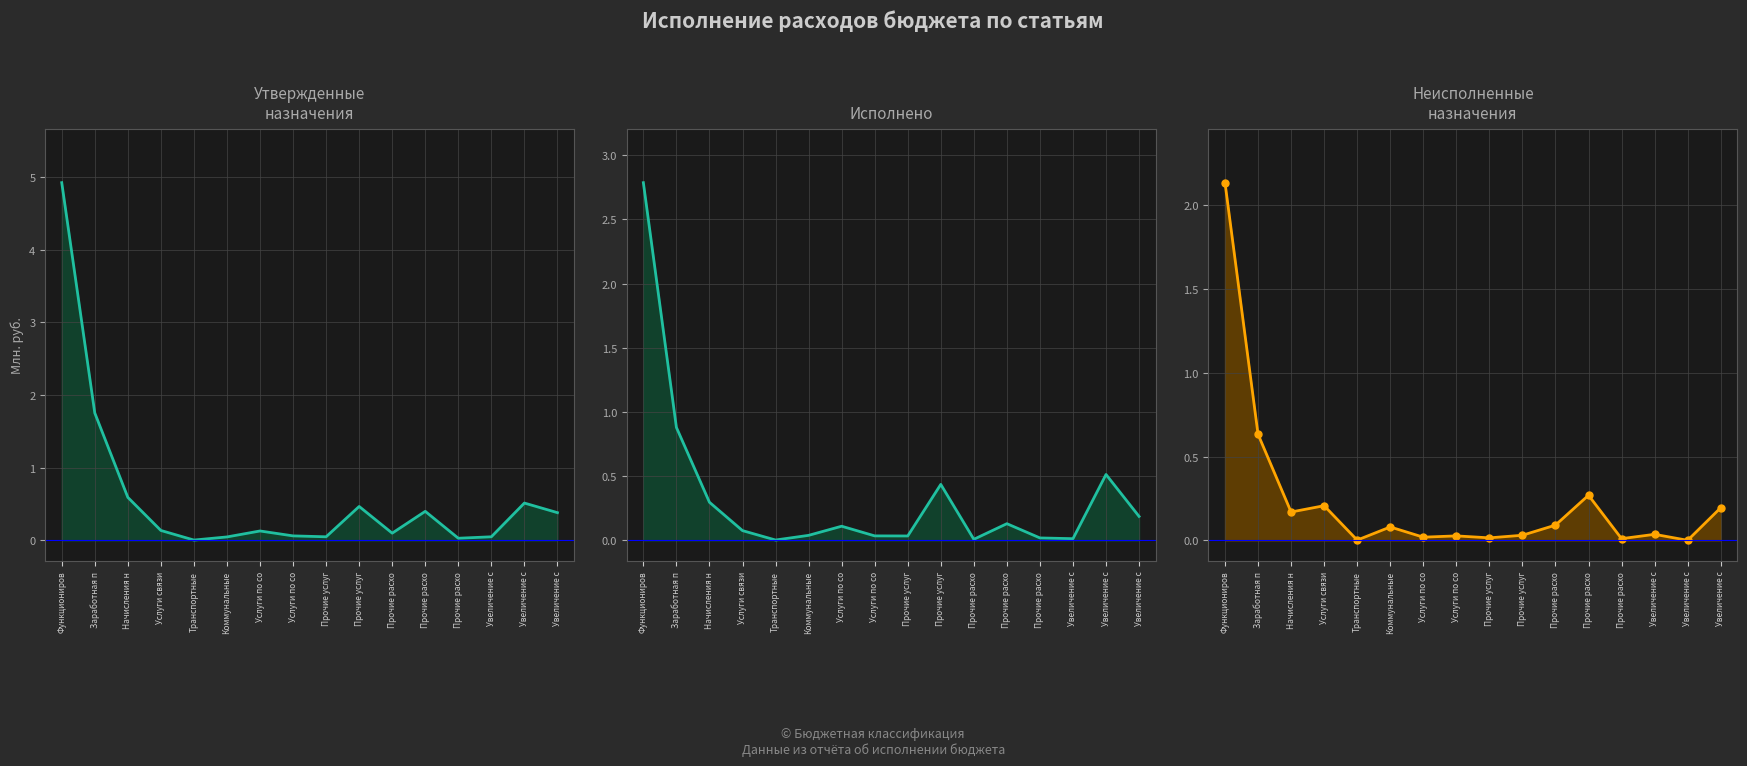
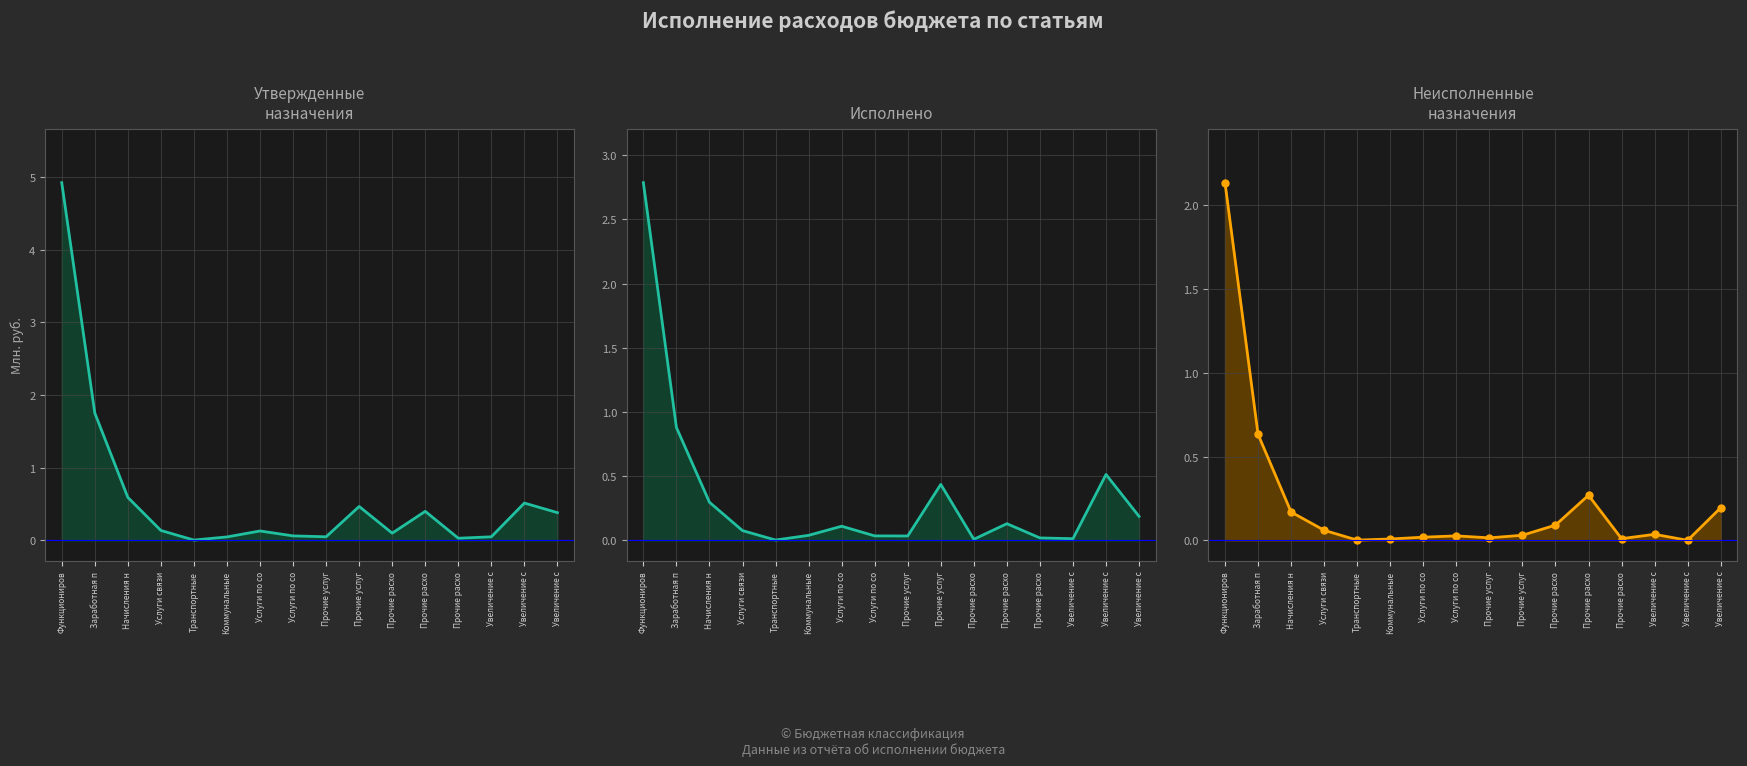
  {
    "Утвержденные назначения": {
      "Функциониров": 4.9,
      "Заработная п": 1.8,
      "Начисления н": 0.6,
      "Услуги связи": 0.1,
      "Транспортные": 0.0,
      "Коммунальные": 0.0
    },
    "Исполнено": {
      "Функциониров": 2.78,
      "Заработная п": 0.88,
      "Начисления н": 0.30,
      "Услуги связи": 0.08,
      "Транспортные": 0.00,
      "Коммунальные": 0.04
    },
    "Неисполненные назначения": {
      "Функциониров": 2.14,
      "Заработная п": 0.63,
      "Начисления н": 0.17,
-     "Услуги связи": 0.21,
+     "Услуги связи": 0.06,
      "Транспортные": 0.00,
-     "Коммунальные": 0.08
+     "Коммунальные": 0.01
    }
  }
